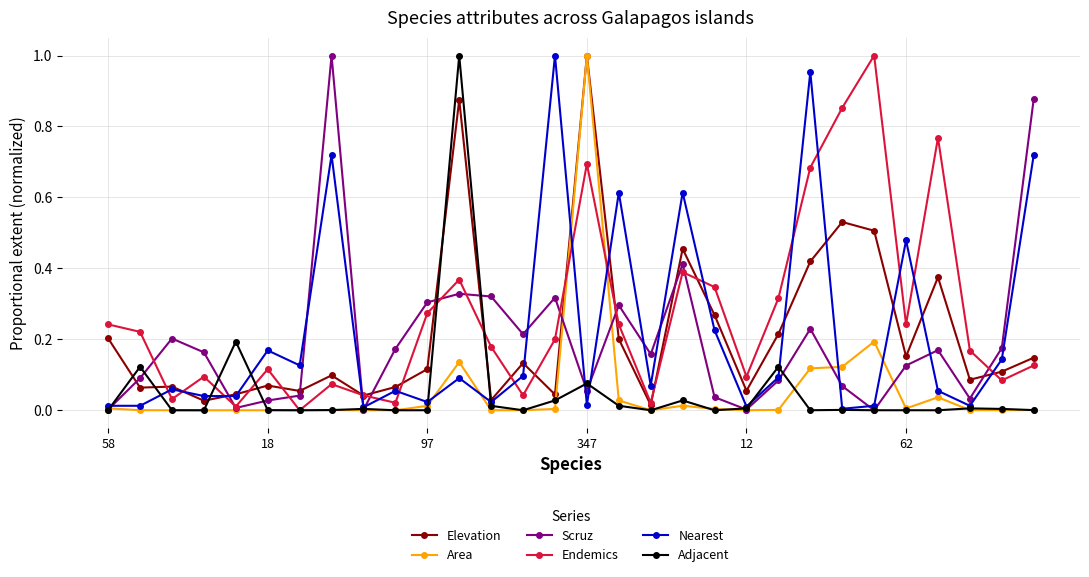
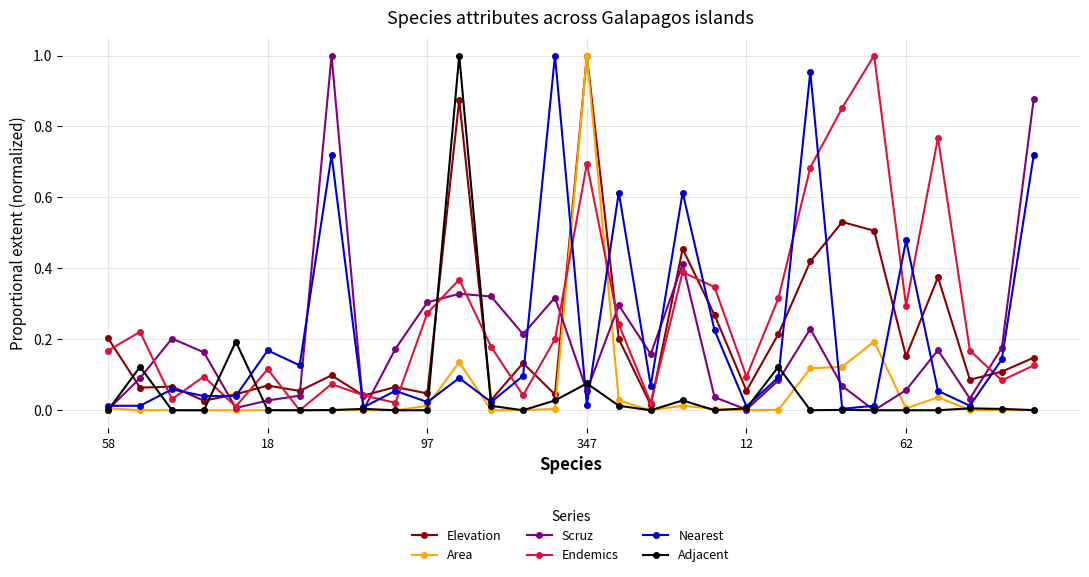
  {
    "Elevation": {
      "58": 0.20,
-     "97": 0.12,
+     "97": 0.05,
      "62": 0.15
    },
    "Area": {
      "97": 0.01
    },
    "Scruz": {
      "97": 0.30,
      "347": 0.06,
-     "62": 0.13
+     "62": 0.06
    },
    "Endemics": {
-     "58": 0.24,
+     "58": 0.17,
      "97": 0.27,
      "347": 0.69,
-     "62": 0.24
+     "62": 0.29
    },
    "Nearest": {
      "97": 0.02,
      "347": 0.01,
      "62": 0.48
    },
    "Adjacent": {
      "97": 0.00,
      "347": 0.08
    }
  }
